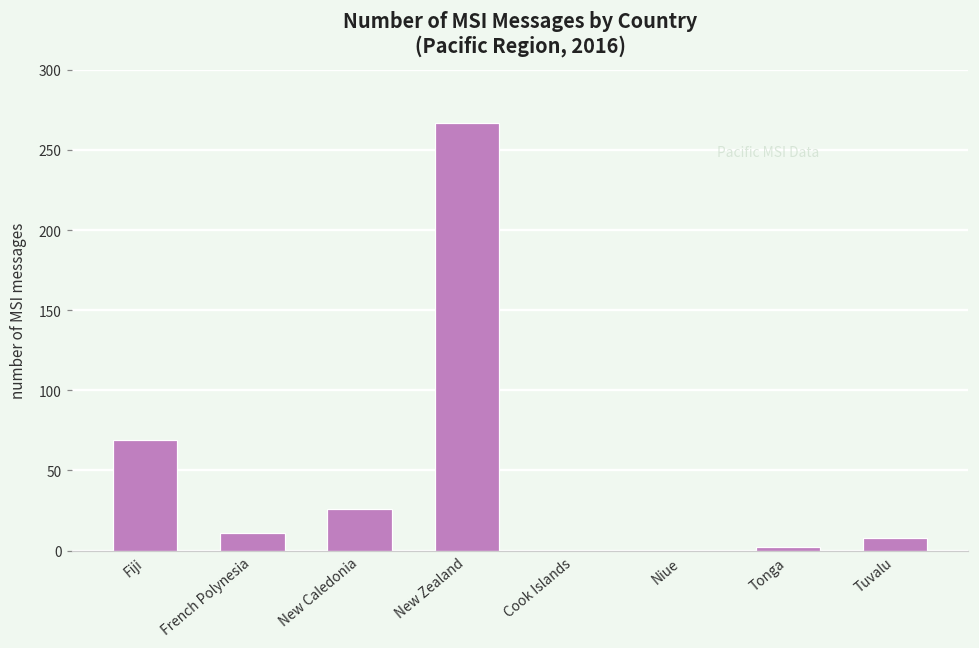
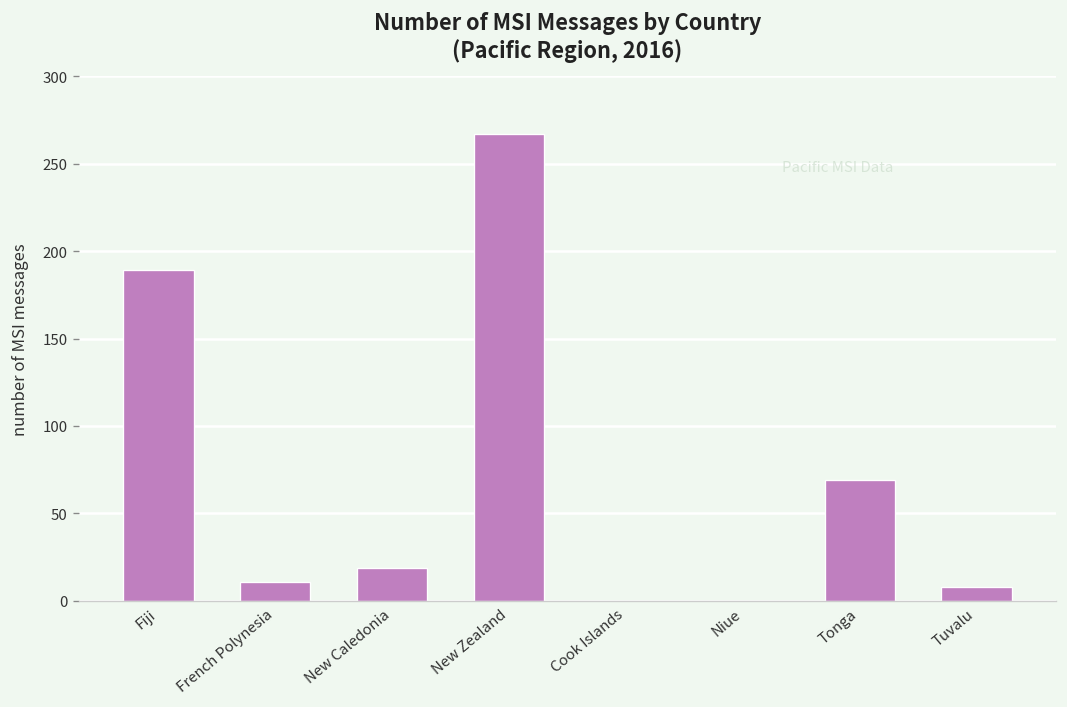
  {
-   "Fiji": 69,
+   "Fiji": 189,
    "French Polynesia": 11,
-   "New Caledonia": 26,
+   "New Caledonia": 19,
    "New Zealand": 267,
    "Cook Islands": 0,
    "Niue": 0,
-   "Tonga": 2,
+   "Tonga": 69,
    "Tuvalu": 8
  }
